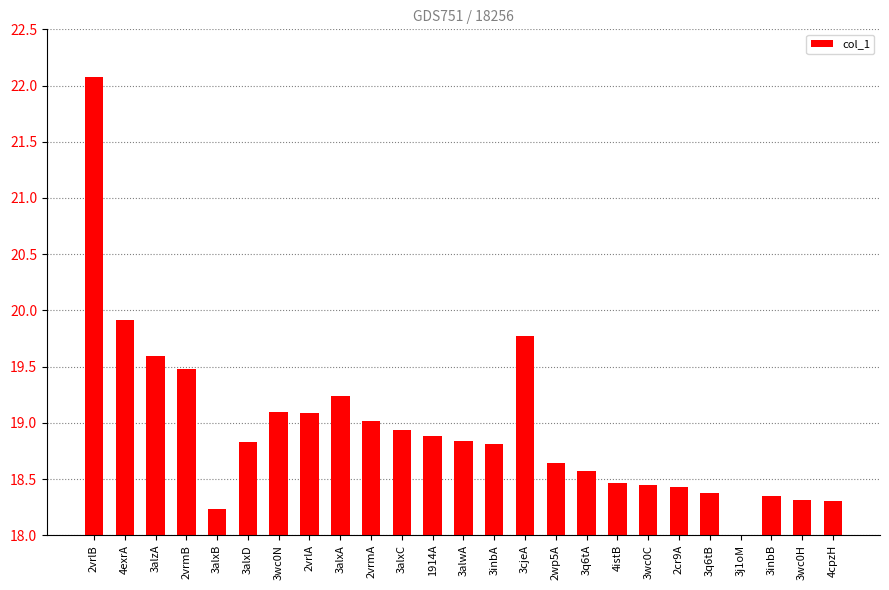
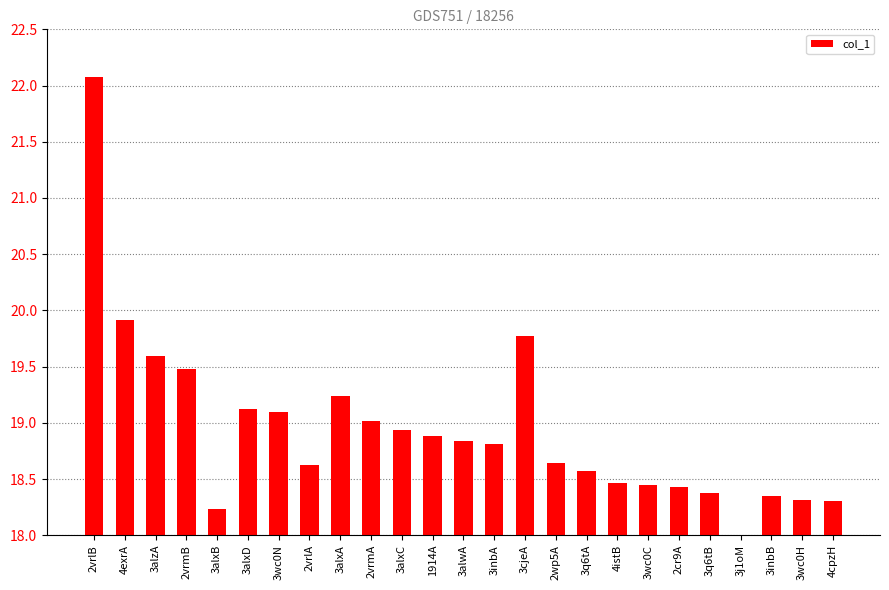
  {
    "2vrlB": 22.08,
    "4exrA": 19.92,
    "3alzA": 19.59,
    "2vrmB": 19.48,
    "3alxB": 18.23,
-   "3alxD": 18.83,
+   "3alxD": 19.12,
    "3wc0N": 19.10,
-   "2vrlA": 19.09,
+   "2vrlA": 18.62,
    "3alxA": 19.24,
    "2vrmA": 19.02,
    "3alxC": 18.94,
    "1914A": 18.88,
    "3alwA": 18.84,
    "3inbA": 18.81,
    "3cjeA": 19.77,
    "2wp5A": 18.64,
    "3q6tA": 18.57,
    "4istB": 18.46,
    "3wc0C": 18.45,
    "2cr9A": 18.43,
    "3q6tB": 18.38,
    "3inbB": 18.35,
    "3wc0H": 18.32,
    "4cpzH": 18.30
  }
